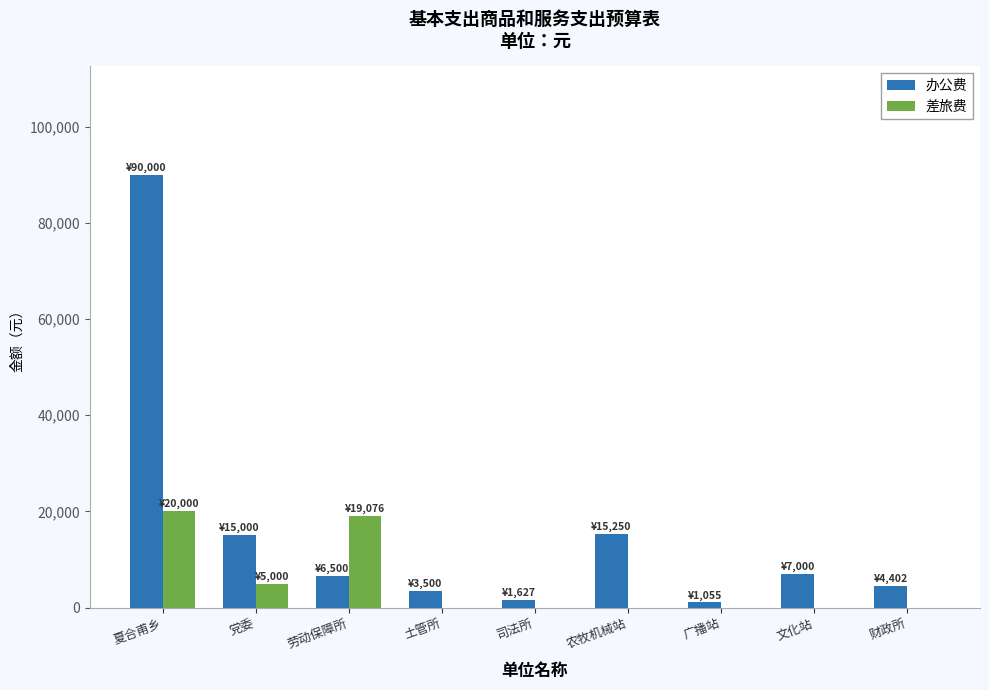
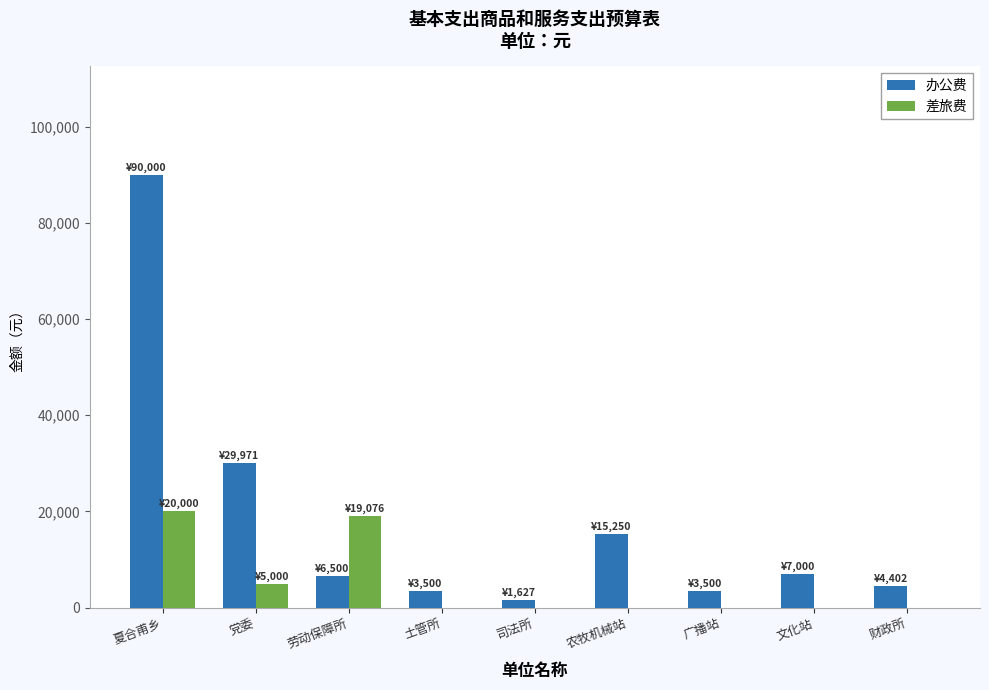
  {
    "办公费": {
      "夏合甫乡": "¥90,000",
-     "党委": "¥15,000",
+     "党委": "¥29,971",
      "劳动保障所": "¥6,500",
      "土管所": "¥3,500",
      "司法所": "¥1,627",
      "农牧机械站": "¥15,250",
-     "广播站": "¥1,055",
+     "广播站": "¥3,500",
      "文化站": "¥7,000",
      "财政所": "¥4,402"
    },
    "差旅费": {
      "夏合甫乡": "¥20,000",
      "党委": "¥5,000",
      "劳动保障所": "¥19,076"
    }
  }
